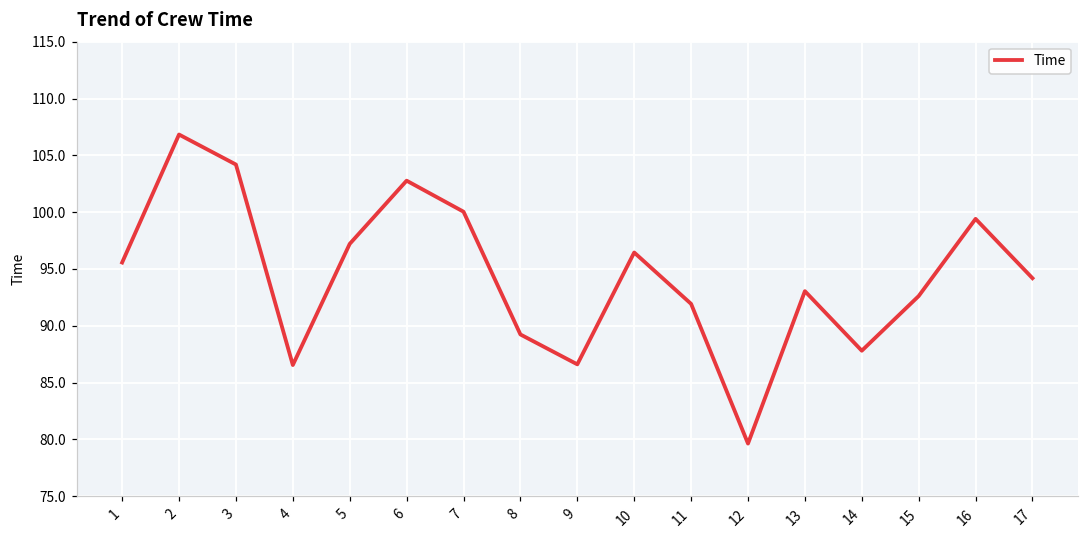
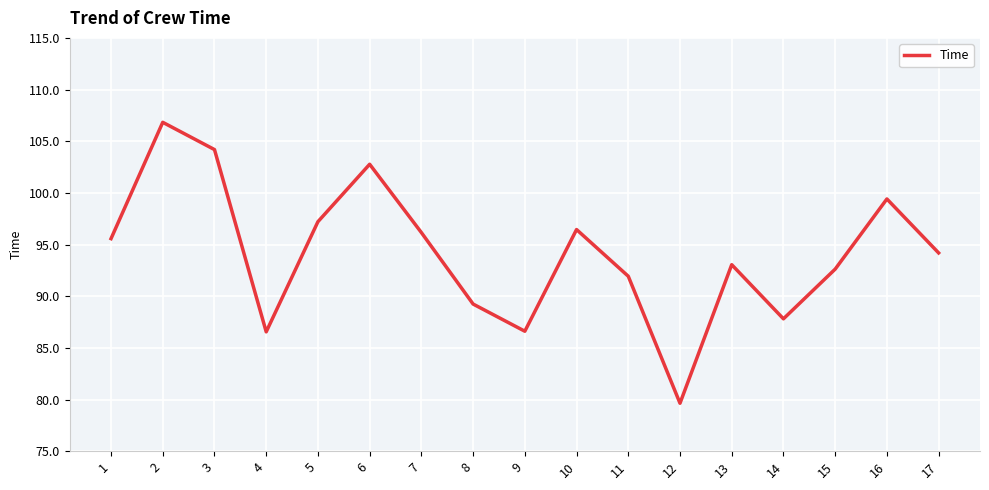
  {
    "1": 95.6,
    "2": 106.8,
    "3": 104.2,
    "4": 86.6,
    "5": 97.2,
    "6": 102.8,
-   "7": 100.0,
+   "7": 96.2,
    "8": 89.2,
    "9": 86.6,
    "10": 96.5,
    "11": 91.9,
    "12": 79.6,
    "13": 93.1,
    "14": 87.8,
    "15": 92.6,
    "16": 99.4,
    "17": 94.2
  }
